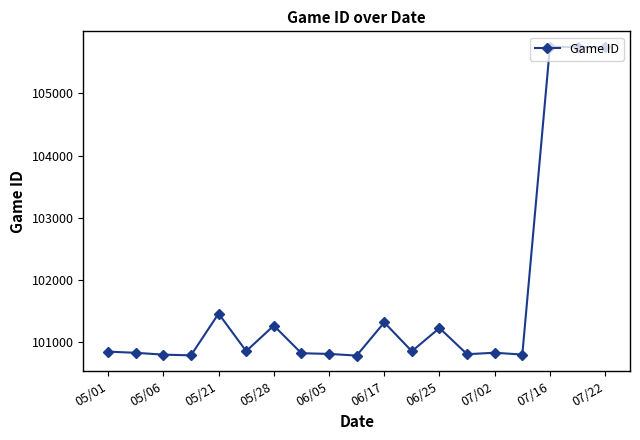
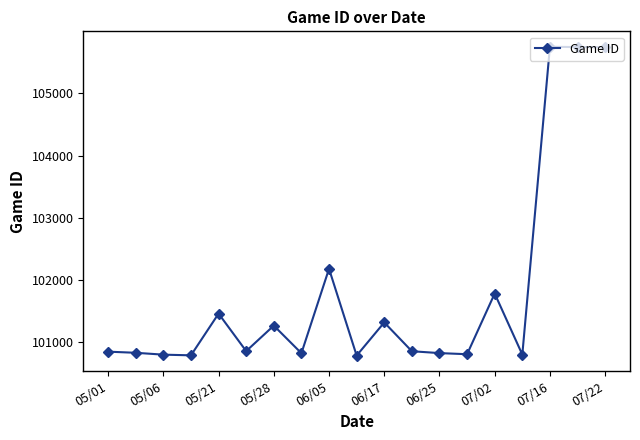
  {
    "05/01": 100800,
    "05/06": 100800,
    "05/21": 101500,
    "05/28": 101300,
-   "06/05": 100800,
+   "06/05": 102200,
    "06/17": 101300,
-   "06/25": 101200,
-   "07/02": 100800
+   "06/25": 100800,
+   "07/02": 101800
  }
